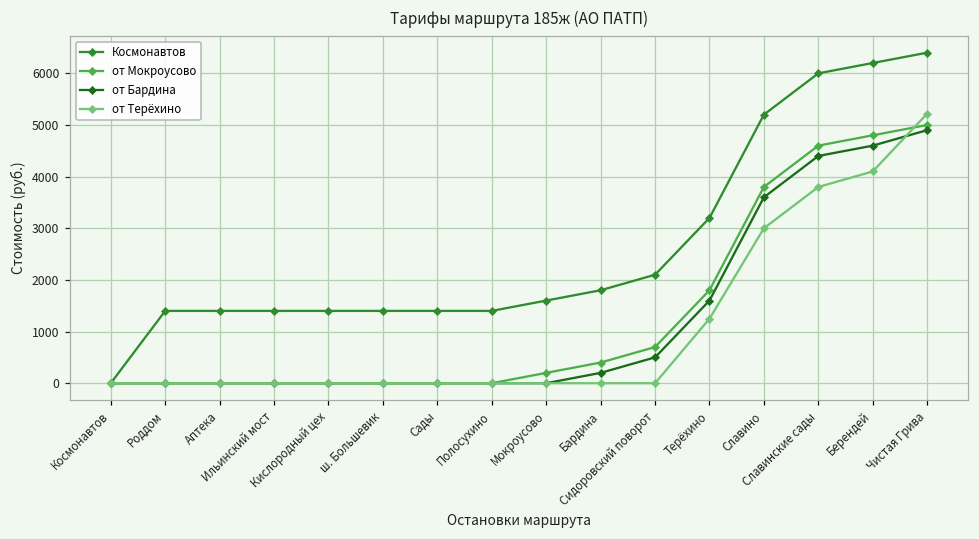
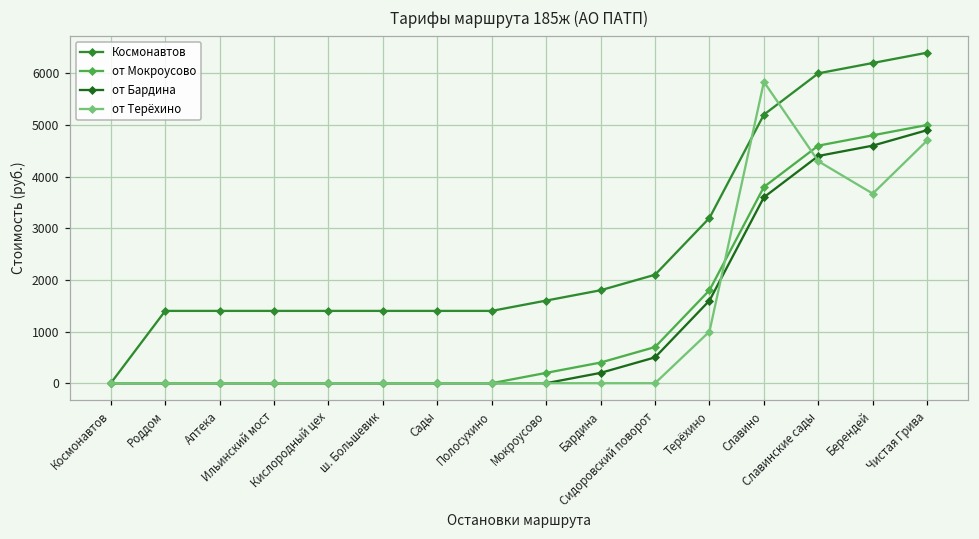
  {
    "от Терёхино": {
      "Бардина": 0,
      "Сидоровский поворот": 0,
-     "Терёхино": 1200,
-     "Славино": 3000,
-     "Славинские сады": 3800,
-     "Берендей": 4100,
-     "Чистая Грива": 5200
+     "Терёхино": 1000,
+     "Славино": 5800,
+     "Славинские сады": 4300,
+     "Берендей": 3700,
+     "Чистая Грива": 4700
    }
  }
